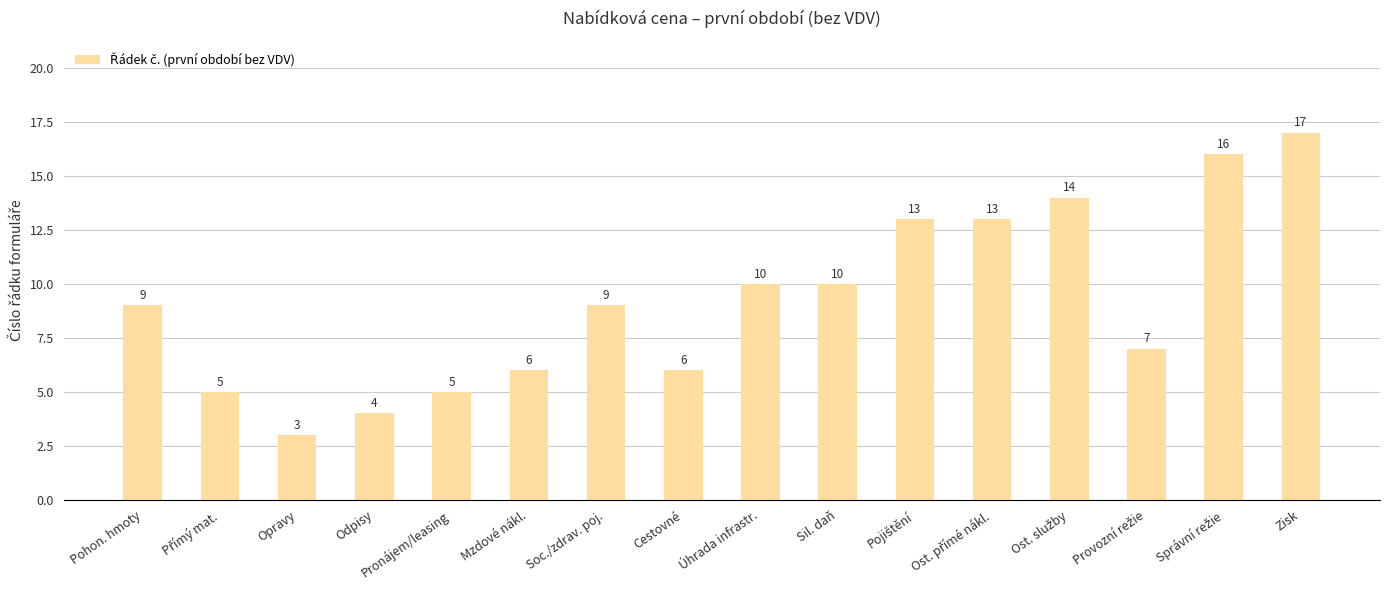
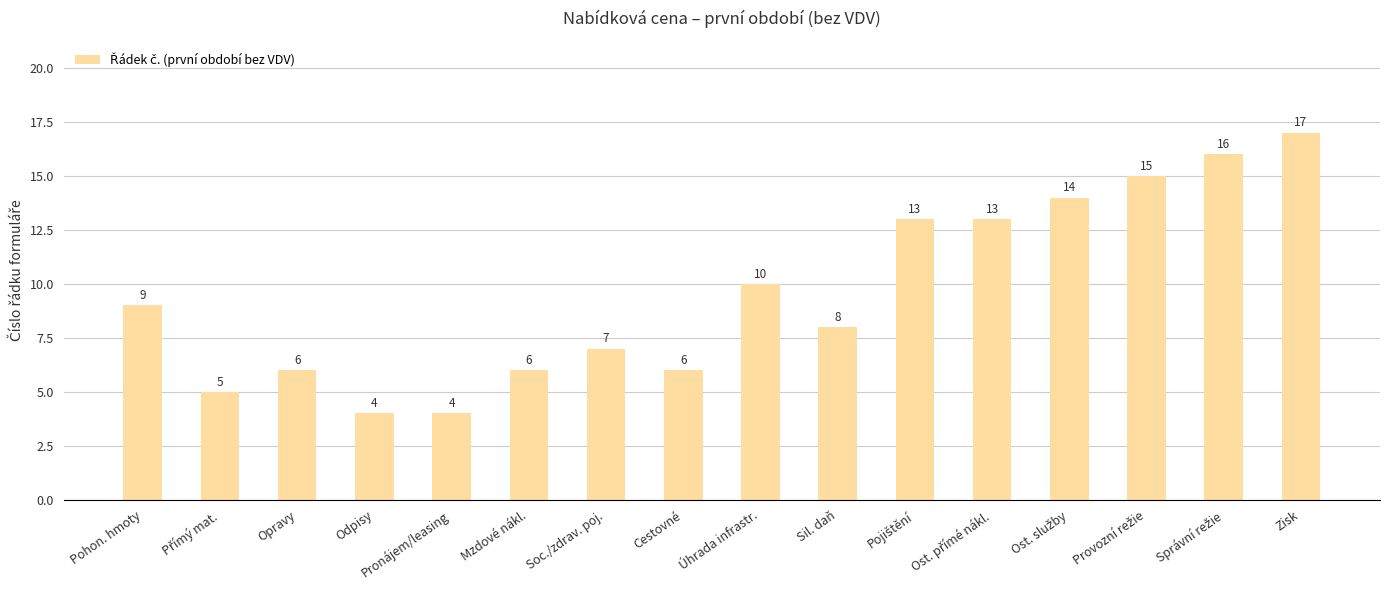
  {
    "Pohon. hmoty": 9,
    "Přímý mat.": 5,
-   "Opravy": 3,
+   "Opravy": 6,
    "Odpisy": 4,
-   "Pronájem/leasing": 5,
+   "Pronájem/leasing": 4,
    "Mzdové nákl.": 6,
-   "Soc./zdrav. poj.": 9,
+   "Soc./zdrav. poj.": 7,
    "Cestovné": 6,
    "Úhrada infrastr.": 10,
-   "Sil. daň": 10,
+   "Sil. daň": 8,
    "Pojištění": 13,
    "Ost. přímé nákl.": 13,
    "Ost. služby": 14,
-   "Provozní režie": 7,
+   "Provozní režie": 15,
    "Správní režie": 16,
    "Zisk": 17
  }
